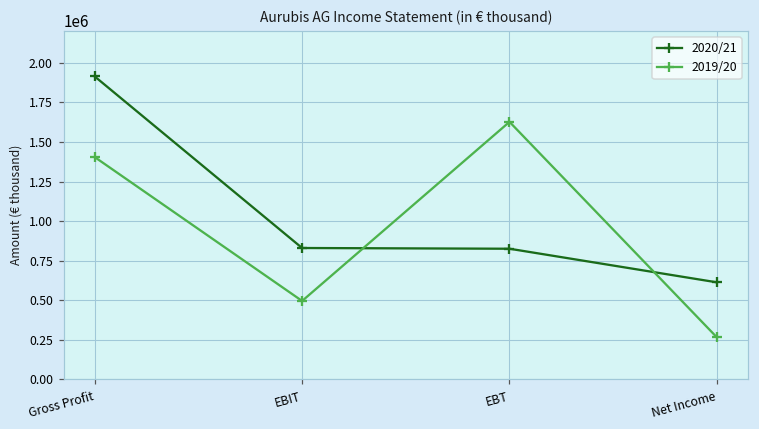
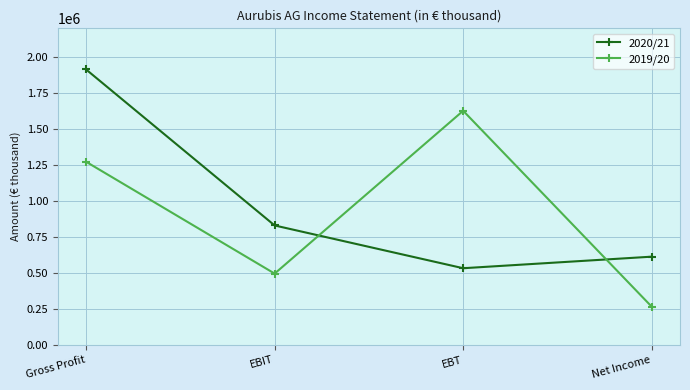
  {
    "2020/21": {
      "Gross Profit": 1910000,
      "EBIT": 830000,
-     "EBT": 830000,
+     "EBT": 530000,
      "Net Income": 610000
    },
    "2019/20": {
-     "Gross Profit": 1400000,
+     "Gross Profit": 1270000,
      "EBIT": 500000,
      "EBT": 1630000,
      "Net Income": 270000
    }
  }
